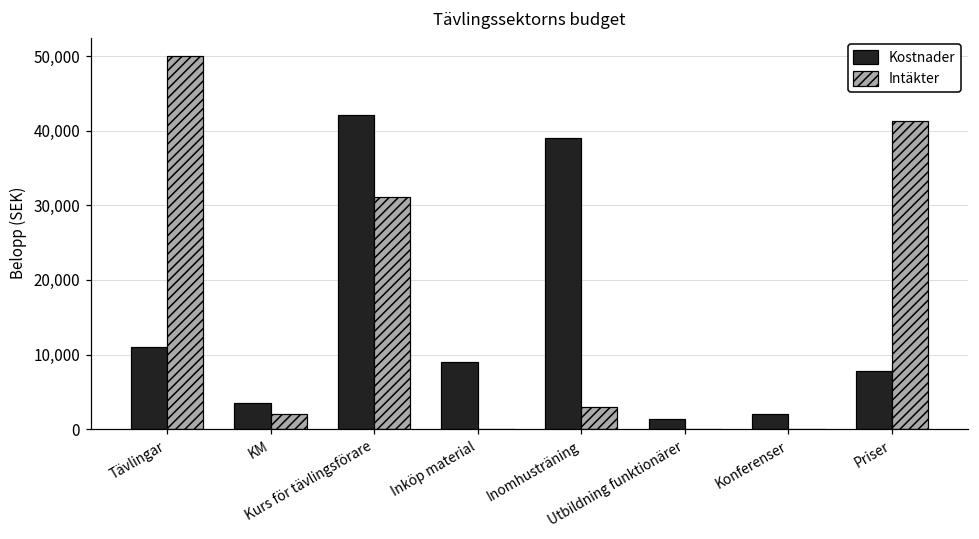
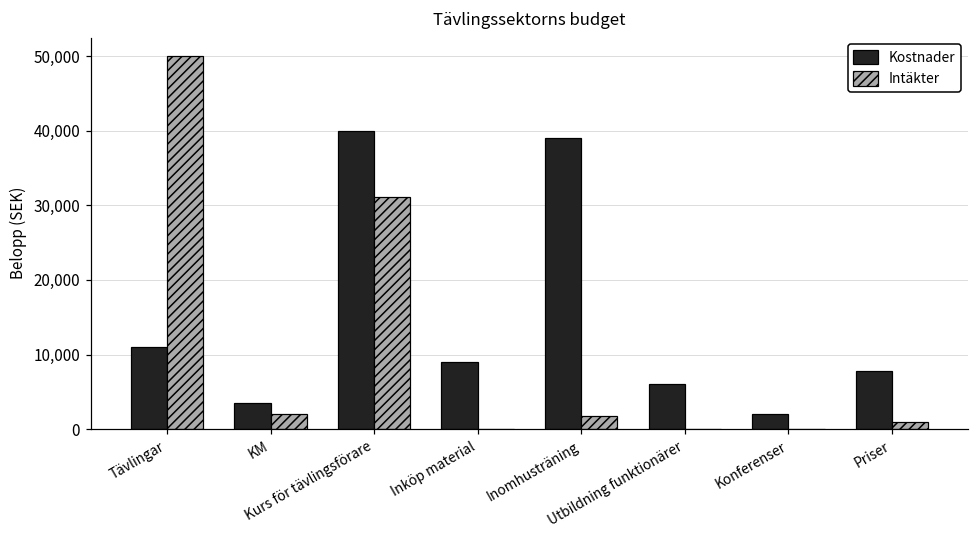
  {
    "Kostnader": {
      "Tävlingar": "11,000",
      "KM": "3,000",
-     "Kurs för tävlingsförare": "42,000",
+     "Kurs för tävlingsförare": "40,000",
      "Inköp material": "9,000",
      "Inomhusträning": "39,000",
-     "Utbildning funktionärer": "1,000",
+     "Utbildning funktionärer": "6,000",
      "Konferenser": "2,000",
      "Priser": "8,000"
    },
    "Intäkter": {
      "Tävlingar": "50,000",
      "KM": "2,000",
      "Kurs för tävlingsförare": "31,000",
      "Inköp material": "0",
-     "Inomhusträning": "3,000",
+     "Inomhusträning": "2,000",
      "Utbildning funktionärer": "0",
      "Konferenser": "0",
-     "Priser": "41,000"
+     "Priser": "1,000"
    }
  }
